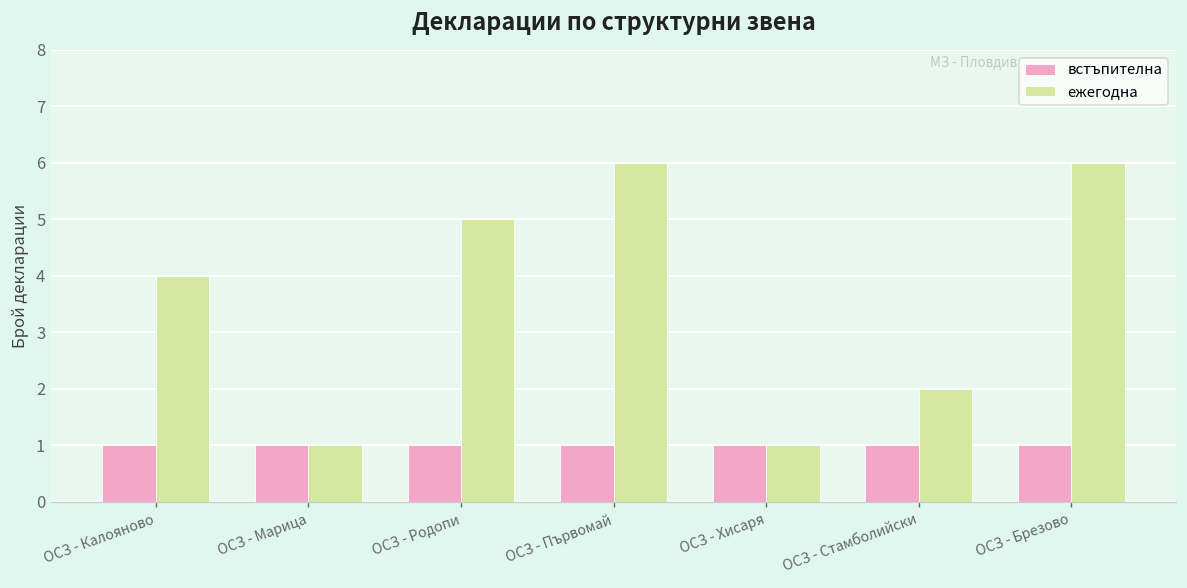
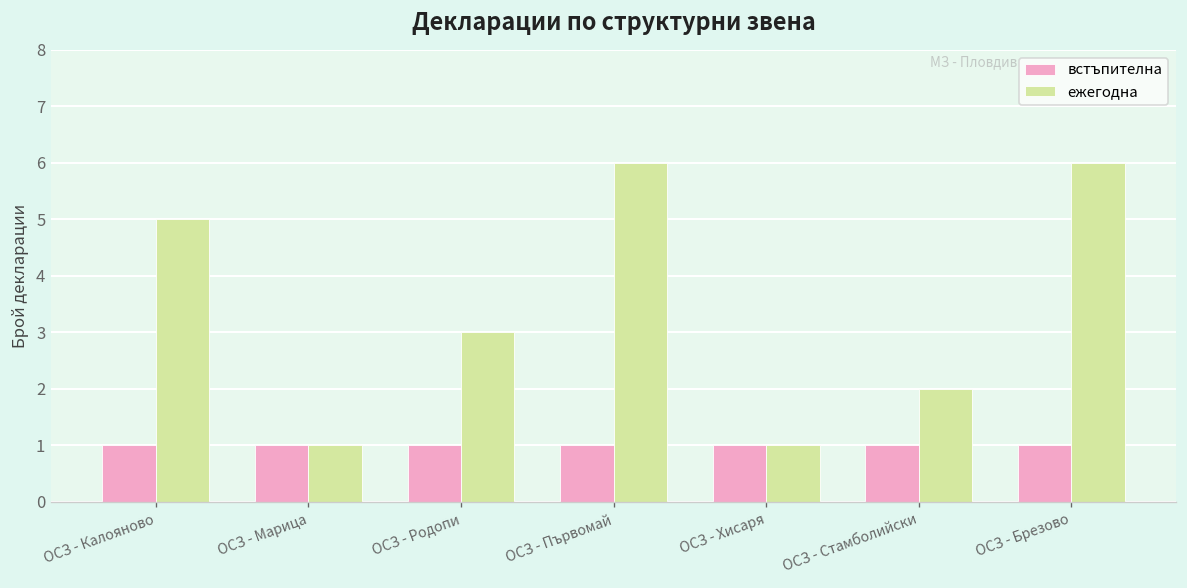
  {
    "встъпителна": {
      "ОСЗ - Калояново": 1,
      "ОСЗ - Марица": 1,
      "ОСЗ - Родопи": 1,
      "ОСЗ - Първомай": 1,
      "ОСЗ - Хисаря": 1,
      "ОСЗ - Стамболийски": 1,
      "ОСЗ - Брезово": 1
    },
    "ежегодна": {
-     "ОСЗ - Калояново": 4,
+     "ОСЗ - Калояново": 5,
      "ОСЗ - Марица": 1,
-     "ОСЗ - Родопи": 5,
+     "ОСЗ - Родопи": 3,
      "ОСЗ - Първомай": 6,
      "ОСЗ - Хисаря": 1,
      "ОСЗ - Стамболийски": 2,
      "ОСЗ - Брезово": 6
    }
  }
